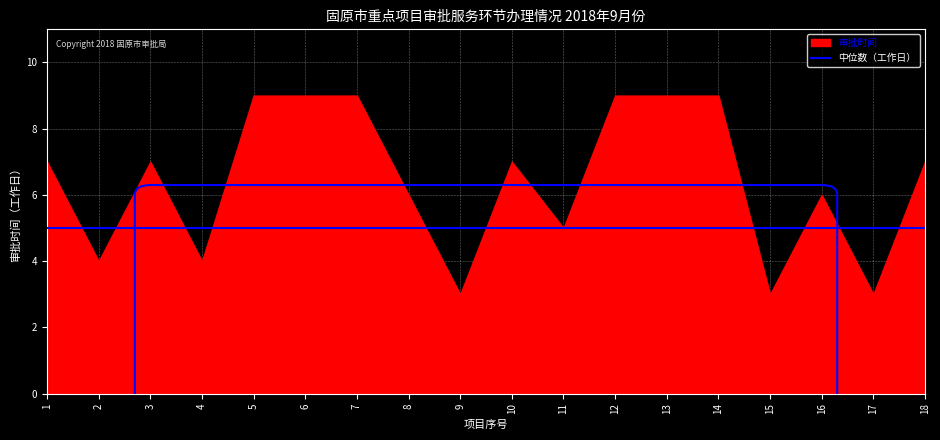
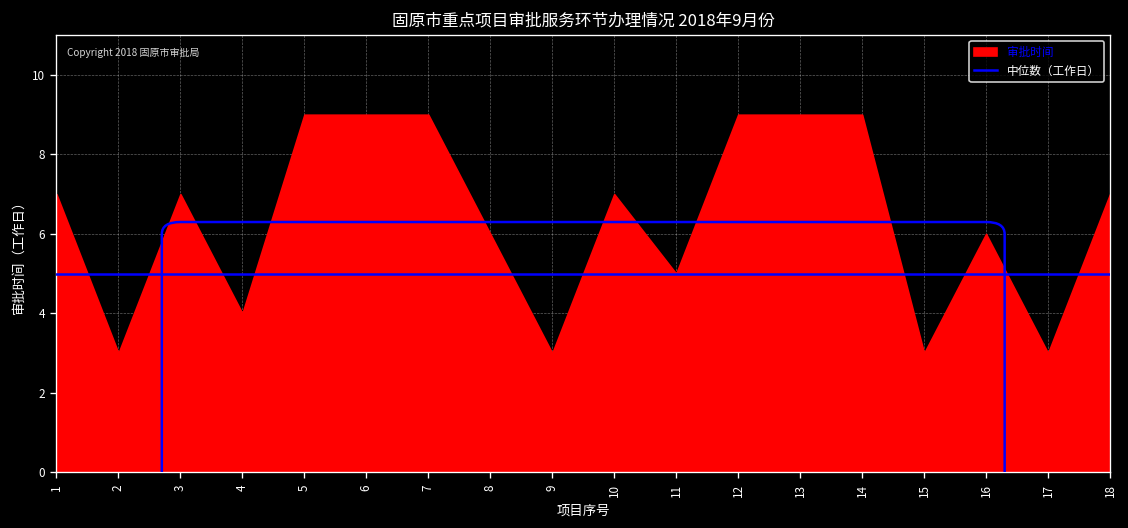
  {
    "中位数（工作日）": {
      "1": 5,
      "2": 5,
      "3": 5,
      "4": 5,
      "5": 5,
      "6": 5,
      "7": 5,
      "8": 5,
      "9": 5,
      "10": 5,
      "12": 5,
      "13": 5,
      "14": 5,
      "15": 5,
      "16": 5,
      "17": 5,
      "18": 5
    },
    "审批时间": {
      "1": 7,
-     "2": 4,
+     "2": 3,
      "3": 7,
      "4": 4,
      "5": 9,
      "6": 9,
      "7": 9,
      "8": 6,
      "9": 3,
      "10": 7,
      "12": 9,
      "13": 9,
      "14": 9,
      "15": 3,
      "16": 6,
      "17": 3,
      "18": 7
    }
  }
